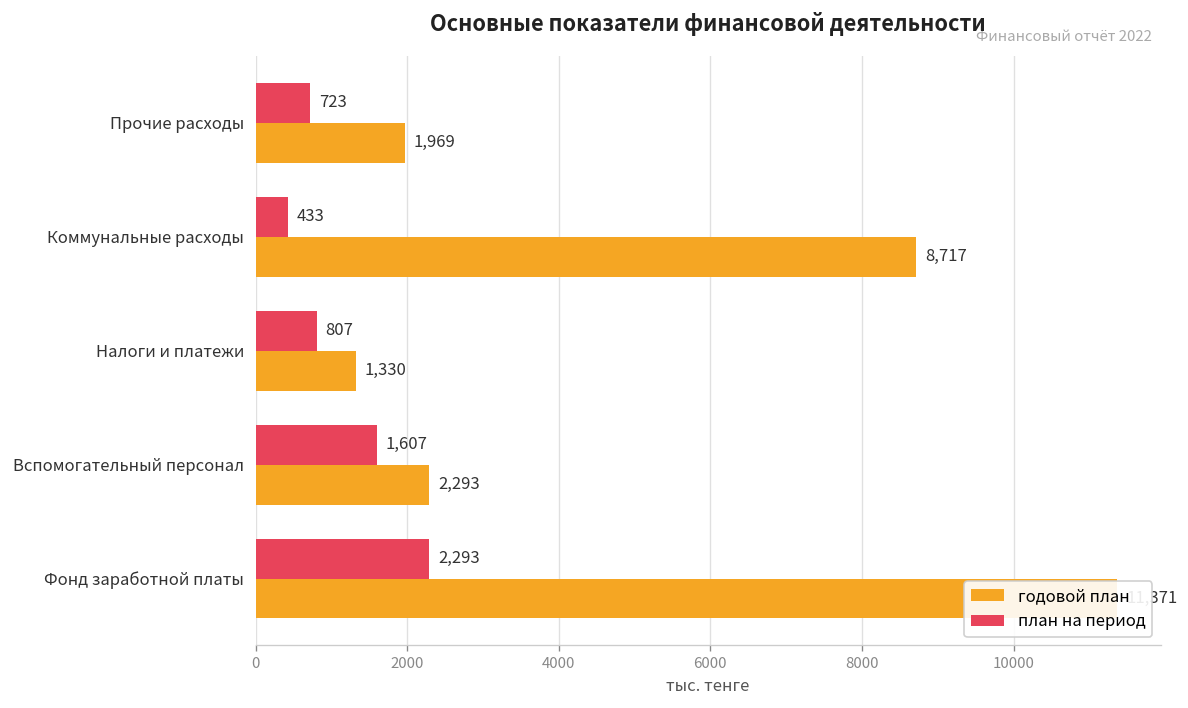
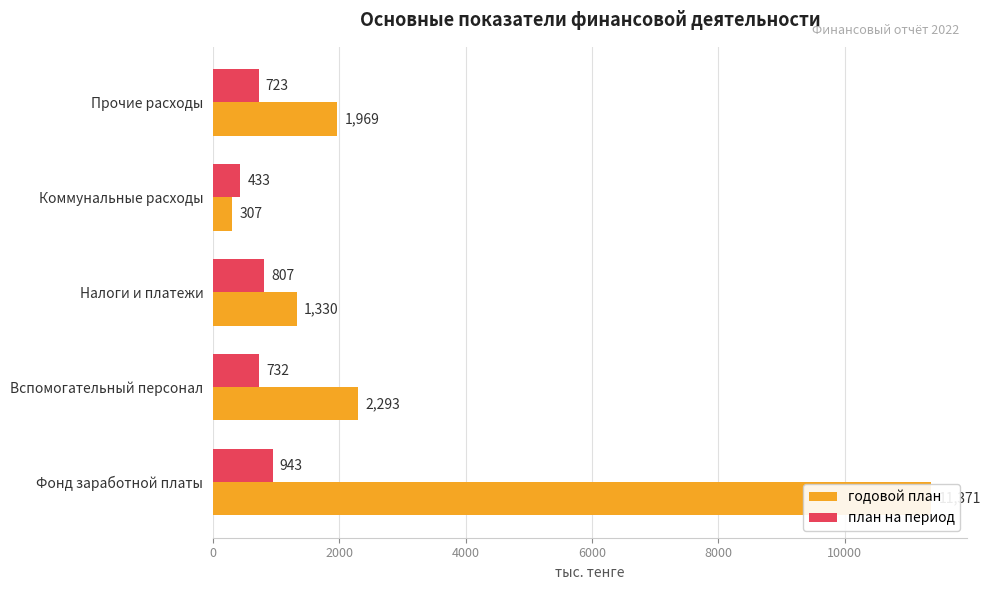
  {
    "годовой план": {
      "Прочие расходы": "1,969",
-     "Коммунальные расходы": "8,717",
+     "Коммунальные расходы": "307",
      "Налоги и платежи": "1,330",
      "Вспомогательный персонал": "2,293"
    },
    "план на период": {
      "Прочие расходы": "723",
      "Коммунальные расходы": "433",
      "Налоги и платежи": "807",
-     "Вспомогательный персонал": "1,607",
-     "Фонд заработной платы": "2,293"
+     "Вспомогательный персонал": "732",
+     "Фонд заработной платы": "943"
    }
  }
